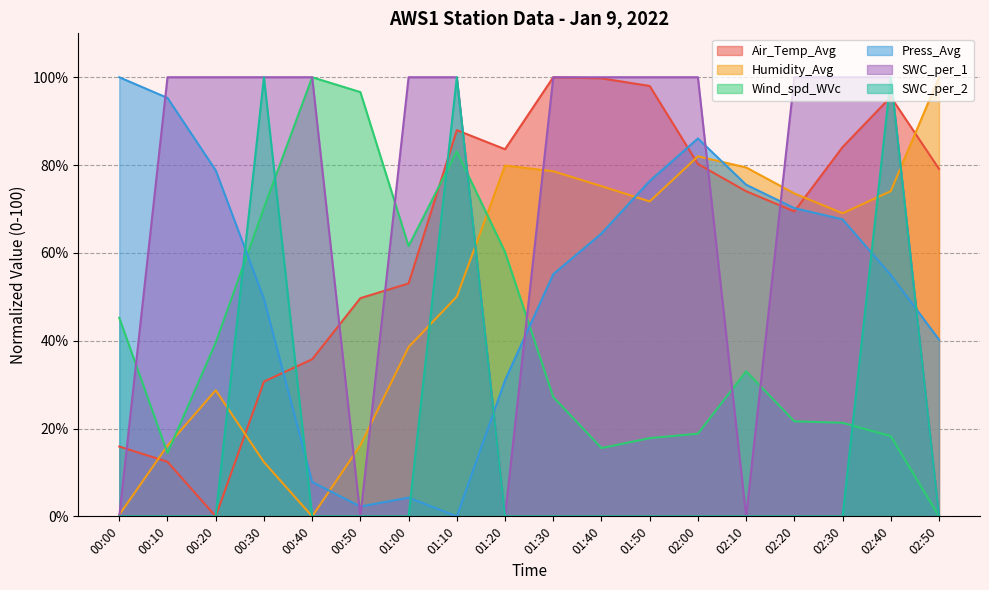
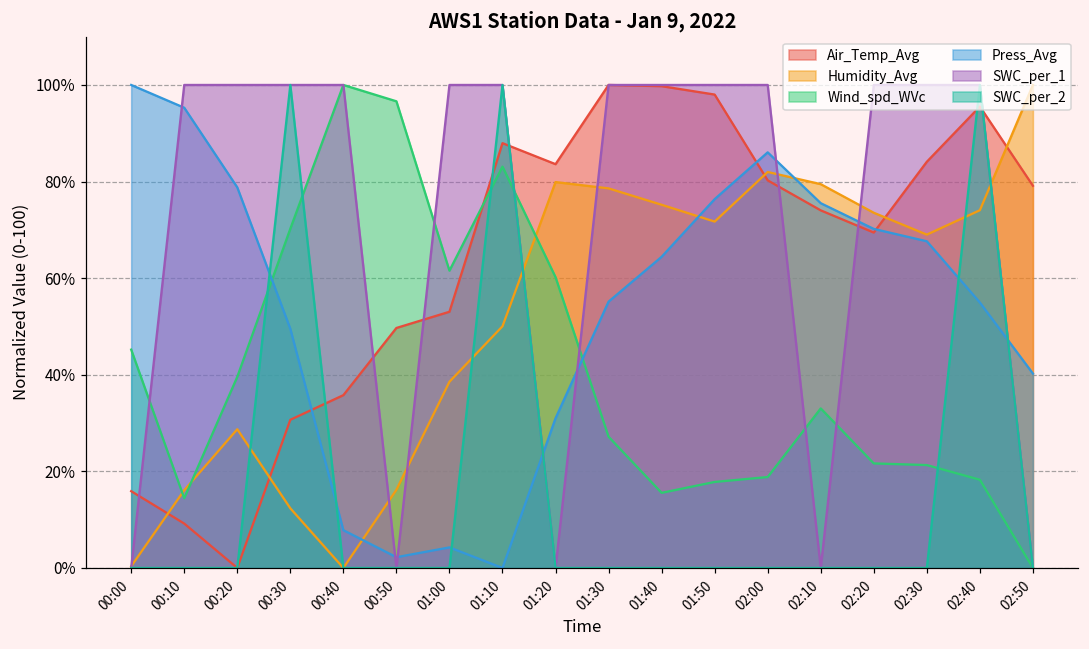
  {
    "Air_Temp_Avg": {
      "00:00": "16%",
-     "00:10": "12%",
+     "00:10": "9%",
      "00:30": "31%",
      "00:40": "36%",
      "00:50": "50%",
      "01:00": "53%",
      "01:10": "88%",
      "01:20": "84%",
      "01:50": "98%",
      "02:00": "80%",
      "02:10": "74%",
      "02:20": "69%",
      "02:30": "84%",
      "02:50": "79%"
    },
    "Humidity_Avg": {
      "00:10": "16%",
      "00:20": "29%",
      "00:30": "12%",
      "00:50": "16%",
      "01:00": "39%",
      "01:10": "50%",
      "01:20": "80%",
      "01:30": "79%",
      "01:40": "75%",
      "01:50": "72%",
      "02:00": "82%",
      "02:10": "79%",
      "02:20": "74%",
      "02:30": "69%",
      "02:40": "74%"
    },
    "SWC_per_1": {
      "00:10": "100%",
      "00:20": "100%",
      "01:00": "100%",
      "01:50": "100%",
      "02:00": "100%"
    }
  }
